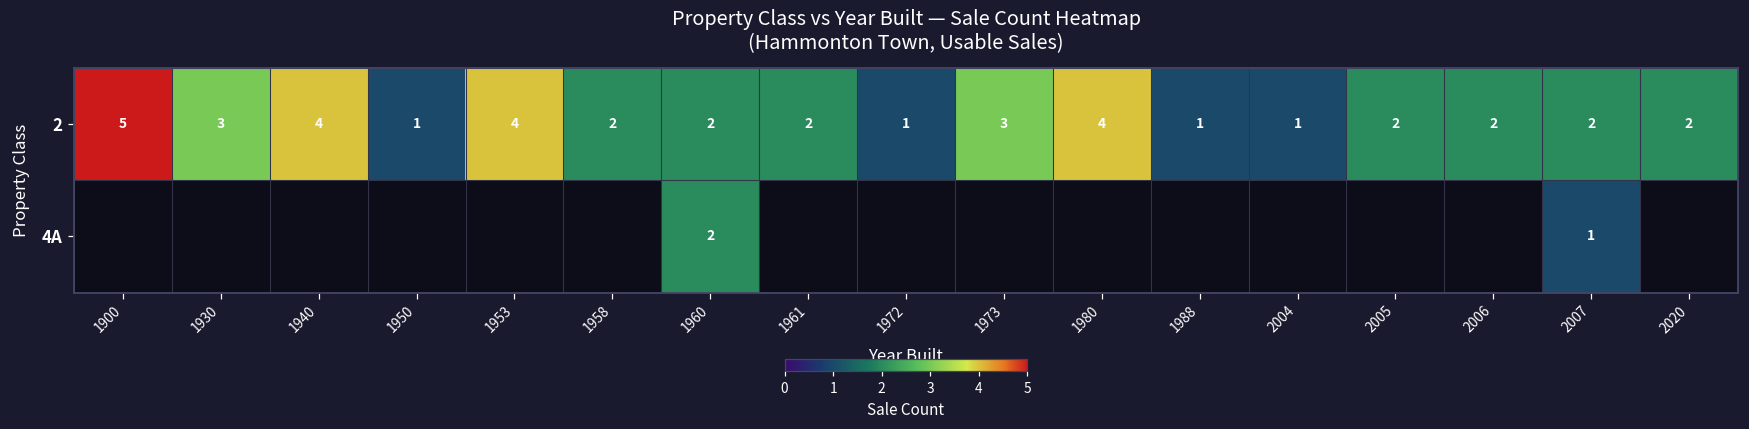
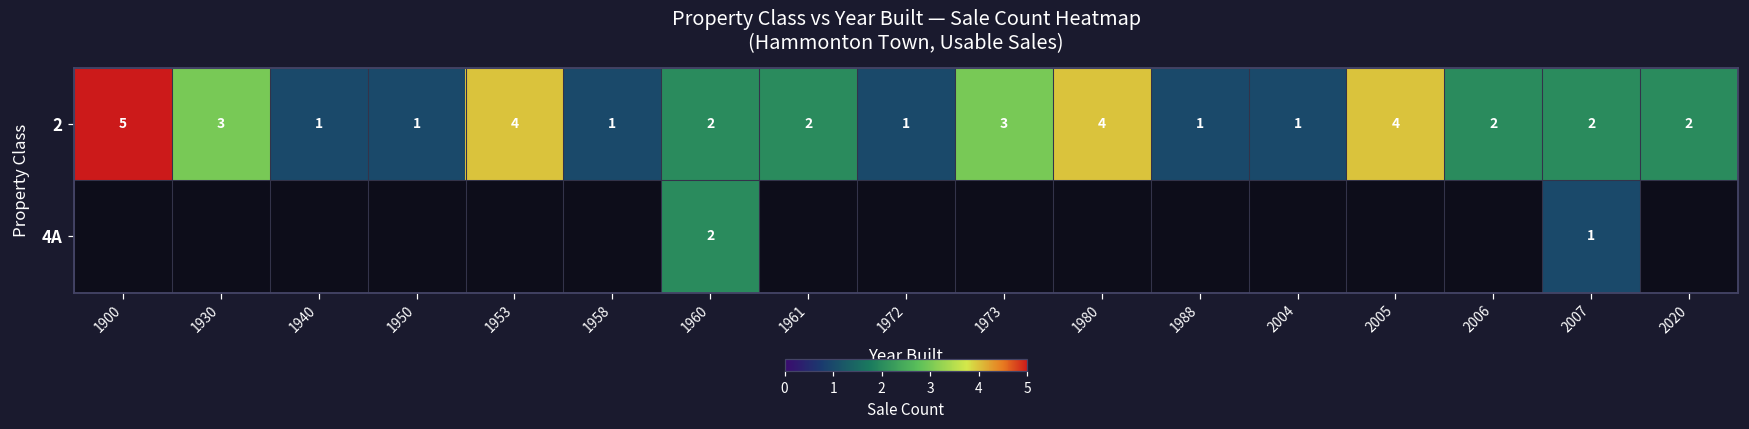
  {
    "2": {
      "1900": 5,
      "1930": 3,
-     "1940": 4,
+     "1940": 1,
      "1950": 1,
      "1953": 4,
-     "1958": 2,
+     "1958": 1,
      "1960": 2,
      "1961": 2,
      "1972": 1,
      "1973": 3,
      "1980": 4,
      "1988": 1,
      "2004": 1,
-     "2005": 2,
+     "2005": 4,
      "2006": 2,
      "2007": 2,
      "2020": 2
    },
    "4A": {
      "1960": 2,
      "2007": 1
    }
  }
